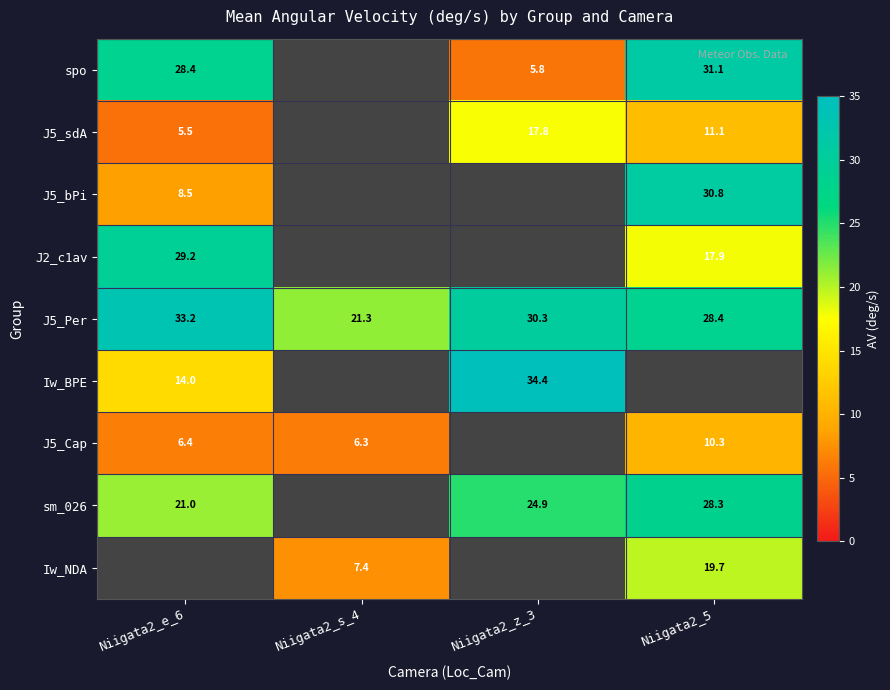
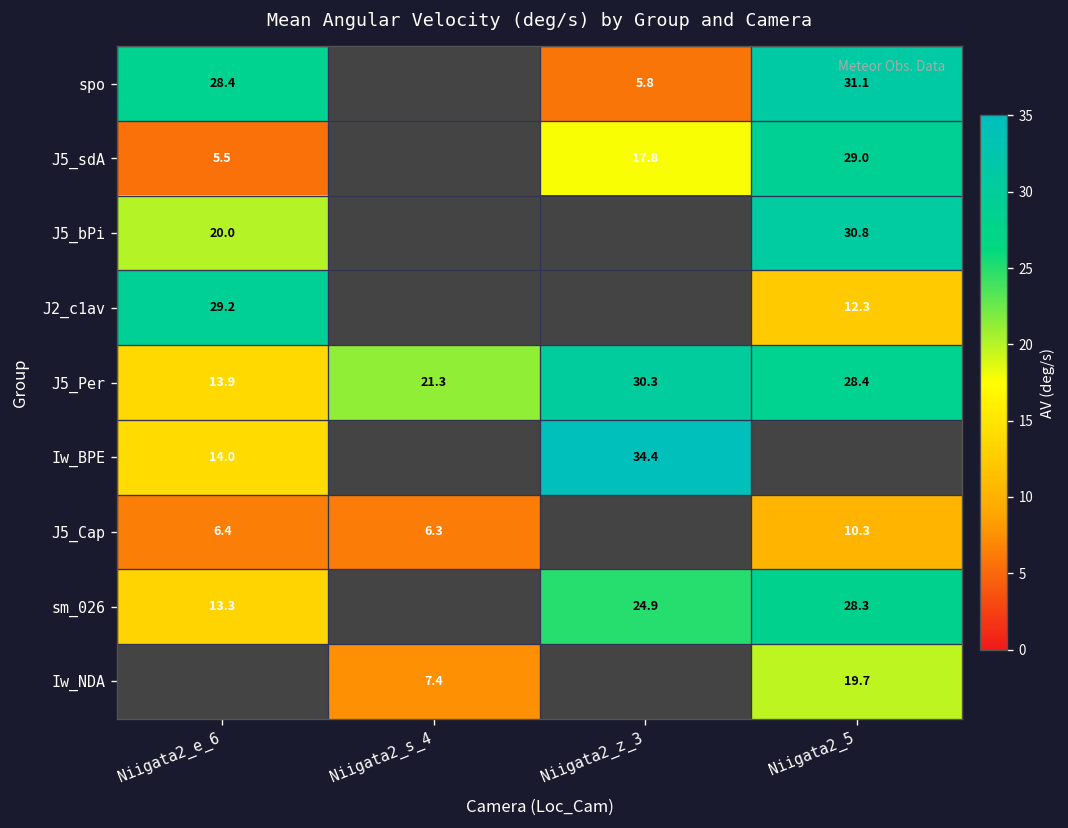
  {
    "spo": {
      "Niigata2_e_6": 28.4,
      "Niigata2_z_3": 5.8
    },
    "J5_sdA": {
      "Niigata2_e_6": 5.5,
      "Niigata2_z_3": 17.8,
-     "Niigata2_5": 11.1
+     "Niigata2_5": 29.0
    },
    "J5_bPi": {
-     "Niigata2_e_6": 8.5,
+     "Niigata2_e_6": 20.0,
      "Niigata2_5": 30.8
    },
    "J2_c1av": {
      "Niigata2_e_6": 29.2,
-     "Niigata2_5": 17.9
+     "Niigata2_5": 12.3
    },
    "J5_Per": {
-     "Niigata2_e_6": 33.2,
+     "Niigata2_e_6": 13.9,
      "Niigata2_s_4": 21.3,
      "Niigata2_z_3": 30.3,
      "Niigata2_5": 28.4
    },
    "Iw_BPE": {
      "Niigata2_e_6": 14.0,
      "Niigata2_z_3": 34.4
    },
    "J5_Cap": {
      "Niigata2_e_6": 6.4,
      "Niigata2_s_4": 6.3,
      "Niigata2_5": 10.3
    },
    "sm_026": {
-     "Niigata2_e_6": 21.0,
+     "Niigata2_e_6": 13.3,
      "Niigata2_z_3": 24.9,
      "Niigata2_5": 28.3
    },
    "Iw_NDA": {
      "Niigata2_s_4": 7.4,
      "Niigata2_5": 19.7
    }
  }
